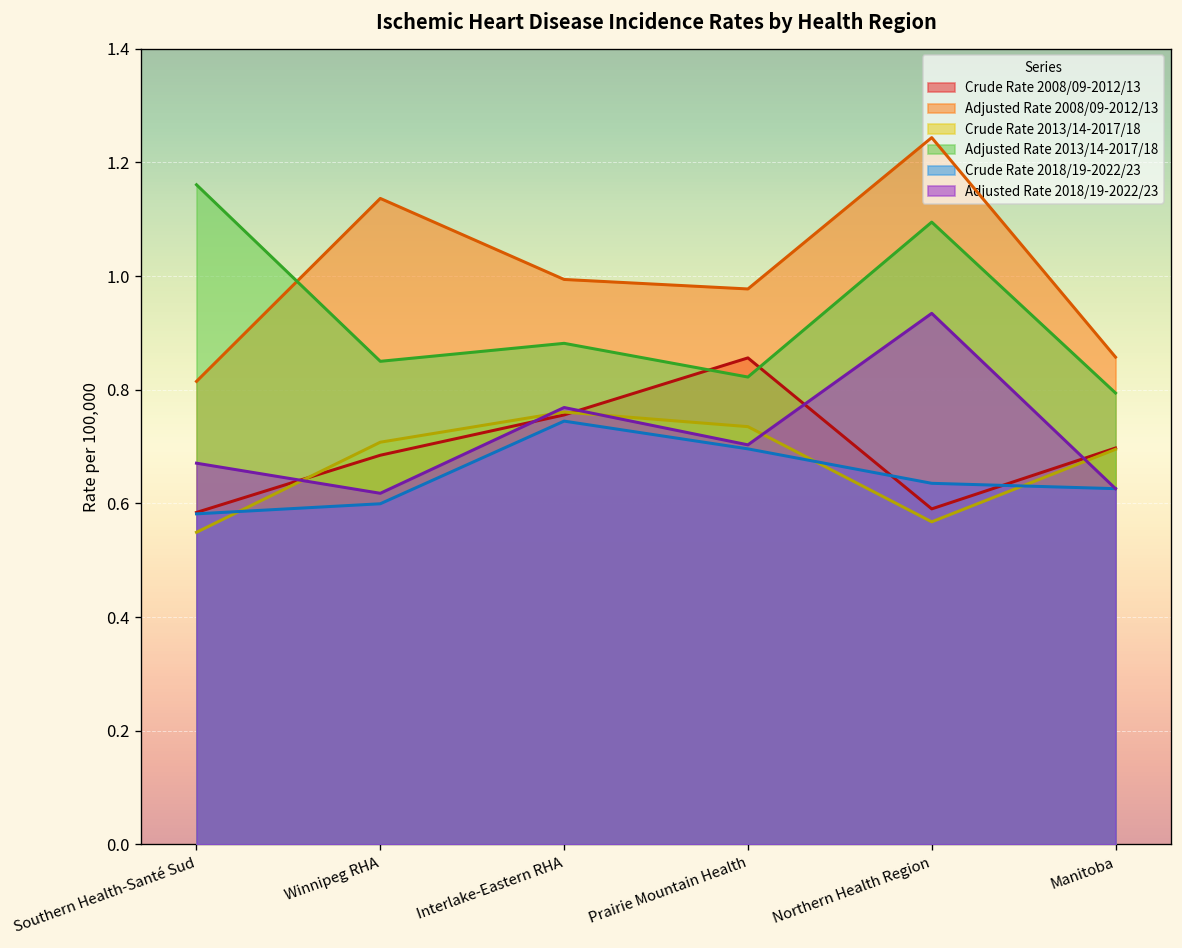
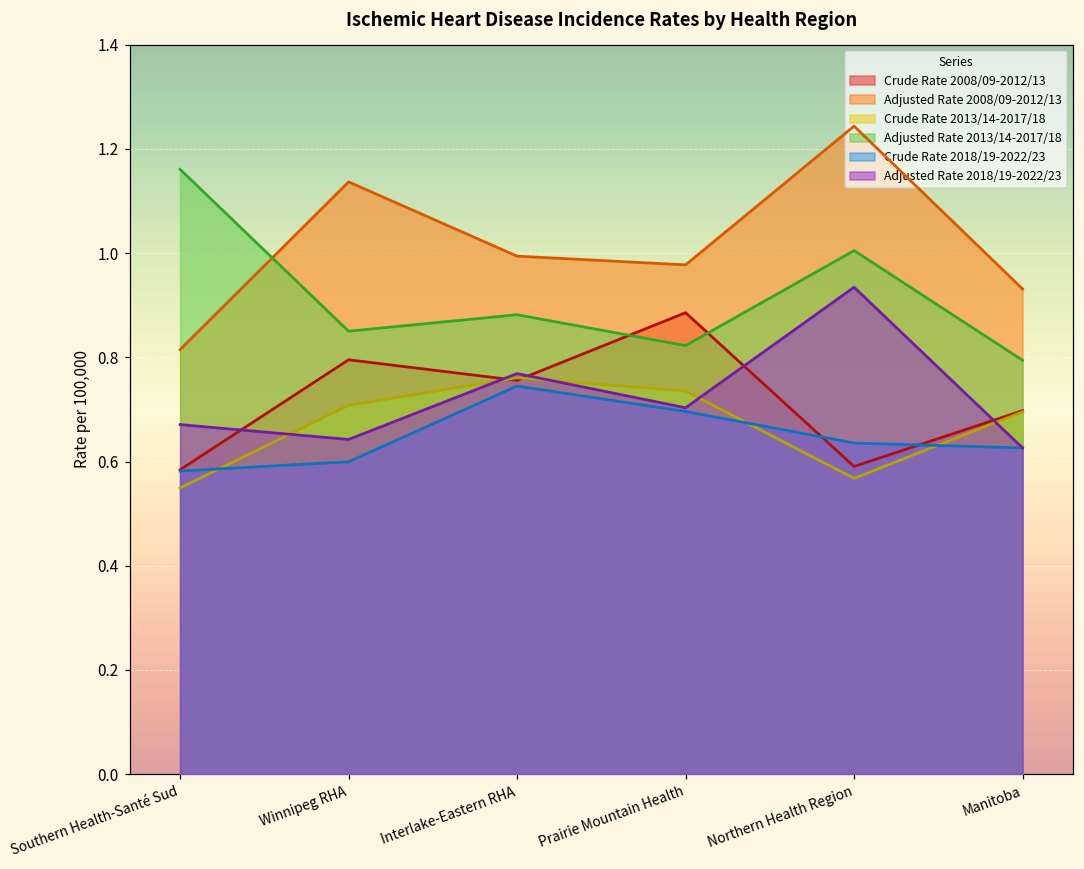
  {
    "Crude Rate 2008/09-2012/13": {
-     "Winnipeg RHA": 0.68,
-     "Prairie Mountain Health": 0.86,
+     "Winnipeg RHA": 0.80,
+     "Prairie Mountain Health": 0.89,
      "Northern Health Region": 0.59
    },
    "Adjusted Rate 2008/09-2012/13": {
      "Southern Health-Santé Sud": 0.81,
      "Winnipeg RHA": 1.14,
      "Interlake-Eastern RHA": 0.99,
      "Prairie Mountain Health": 0.98,
-     "Manitoba": 0.86
+     "Manitoba": 0.93
    },
    "Crude Rate 2013/14-2017/18": {
      "Southern Health-Santé Sud": 0.55,
      "Winnipeg RHA": 0.71,
      "Prairie Mountain Health": 0.74,
      "Northern Health Region": 0.57
    },
    "Adjusted Rate 2013/14-2017/18": {
      "Southern Health-Santé Sud": 1.16,
      "Winnipeg RHA": 0.85,
      "Interlake-Eastern RHA": 0.88,
      "Prairie Mountain Health": 0.82,
-     "Northern Health Region": 1.10,
+     "Northern Health Region": 1.00,
      "Manitoba": 0.79
    },
    "Crude Rate 2018/19-2022/23": {
      "Winnipeg RHA": 0.60,
      "Interlake-Eastern RHA": 0.74,
      "Prairie Mountain Health": 0.70,
      "Northern Health Region": 0.64
    },
    "Adjusted Rate 2018/19-2022/23": {
      "Southern Health-Santé Sud": 0.67,
-     "Winnipeg RHA": 0.62,
+     "Winnipeg RHA": 0.64,
      "Interlake-Eastern RHA": 0.77,
      "Prairie Mountain Health": 0.70,
      "Northern Health Region": 0.93
    }
  }
